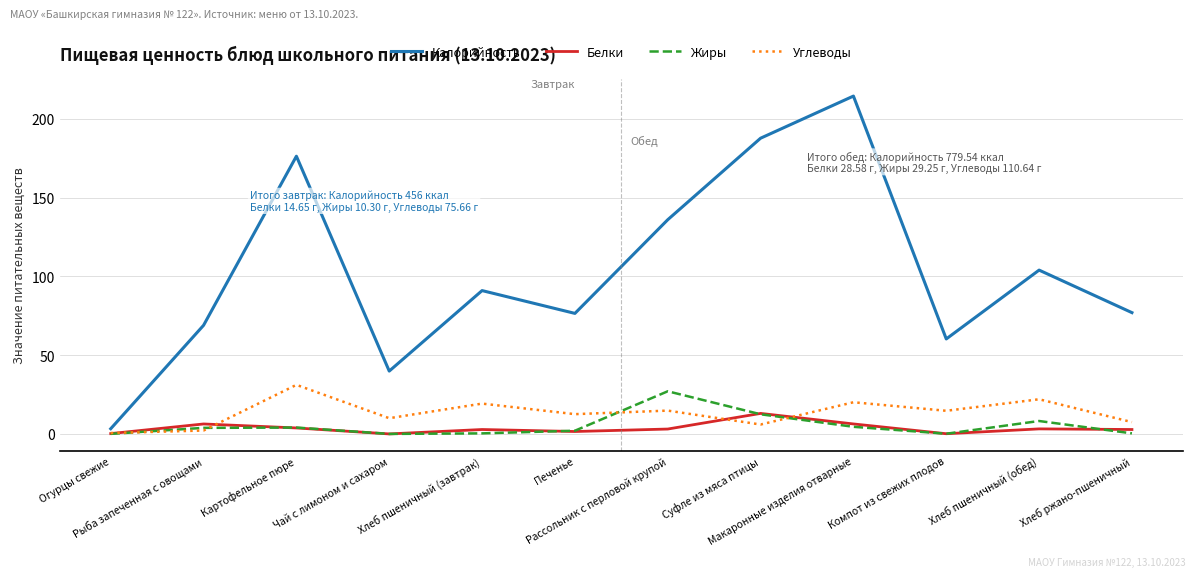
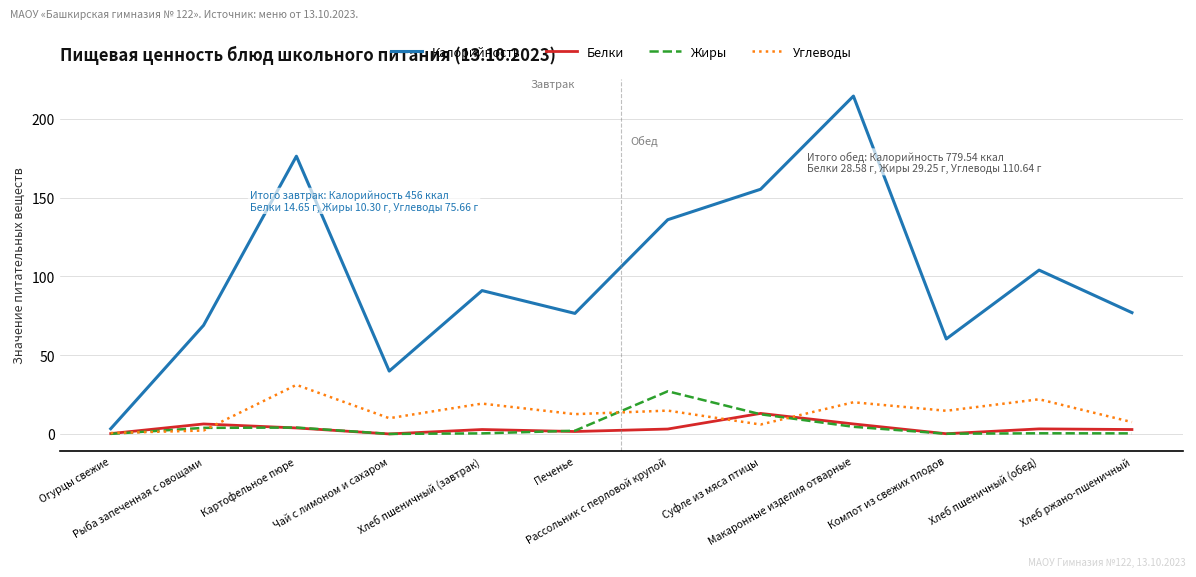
  {
    "Калорийность": {
      "Огурцы свежие": 3,
      "Рыба запеченная с овощами": 69,
      "Картофельное пюре": 176,
      "Чай с лимоном и сахаром": 40,
      "Хлеб пшеничный (завтрак)": 91,
      "Печенье": 77,
      "Рассольник с перловой крупой": 136,
-     "Суфле из мяса птицы": 188,
+     "Суфле из мяса птицы": 155,
      "Макаронные изделия отварные": 214,
      "Компот из свежих плодов": 60,
      "Хлеб пшеничный (обед)": 104,
      "Хлеб ржано-пшеничный": 77
    },
    "Белки": {
      "Рыба запеченная с овощами": 6,
      "Хлеб пшеничный (завтрак)": 3,
      "Рассольник с перловой крупой": 3,
      "Макаронные изделия отварные": 6,
      "Хлеб пшеничный (обед)": 3,
      "Хлеб ржано-пшеничный": 3
    },
    "Жиры": {
      "Рыба запеченная с овощами": 4,
      "Хлеб пшеничный (завтрак)": 0,
      "Рассольник с перловой крупой": 27,
      "Макаронные изделия отварные": 5,
-     "Хлеб пшеничный (обед)": 8,
+     "Хлеб пшеничный (обед)": 0,
      "Хлеб ржано-пшеничный": 0
    },
    "Углеводы": {
      "Рыба запеченная с овощами": 2,
      "Картофельное пюре": 31,
      "Чай с лимоном и сахаром": 10,
      "Хлеб пшеничный (завтрак)": 19,
      "Печенье": 13,
      "Рассольник с перловой крупой": 15,
      "Суфле из мяса птицы": 6,
      "Макаронные изделия отварные": 20,
      "Компот из свежих плодов": 15,
      "Хлеб пшеничный (обед)": 22,
      "Хлеб ржано-пшеничный": 8
    }
  }
